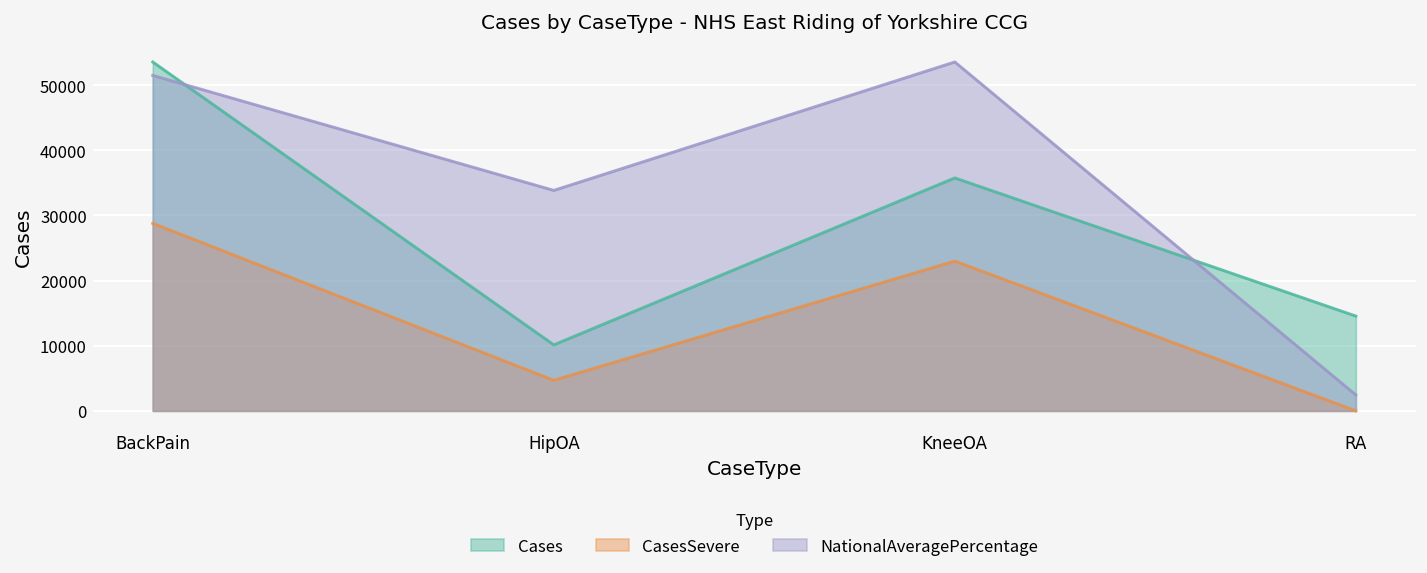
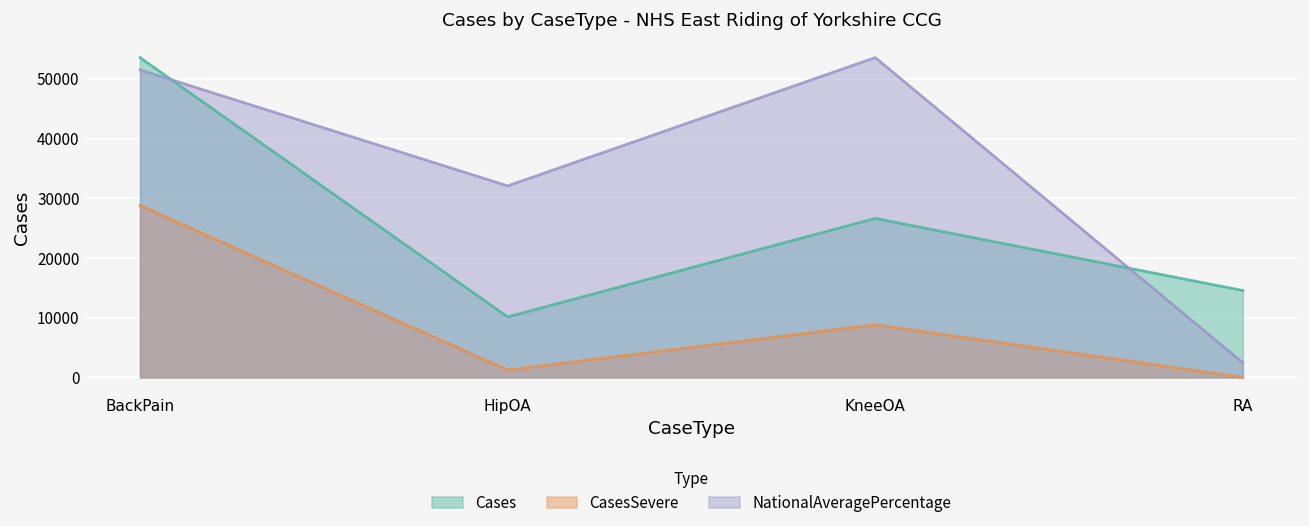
  {
    "Cases": {
      "BackPain": 54000,
      "HipOA": 10000,
-     "KneeOA": 36000,
+     "KneeOA": 27000,
      "RA": 15000
    },
    "CasesSevere": {
      "BackPain": 29000,
-     "HipOA": 5000,
-     "KneeOA": 23000,
+     "HipOA": 1000,
+     "KneeOA": 9000,
      "RA": 0
    },
    "NationalAveragePercentage": {
      "BackPain": 52000,
-     "HipOA": 34000,
+     "HipOA": 32000,
      "KneeOA": 54000,
      "RA": 2000
    }
  }
